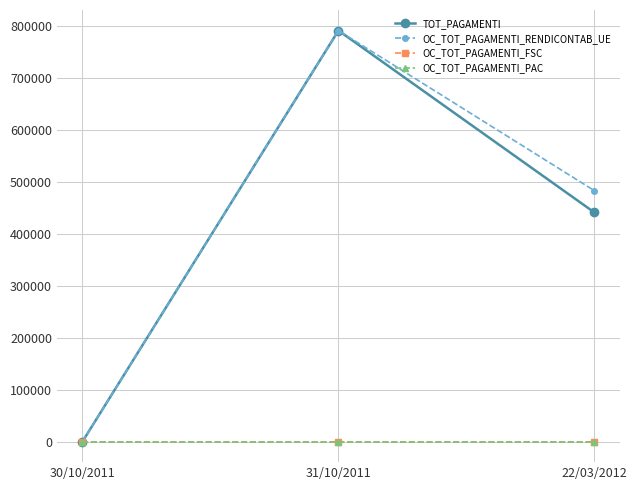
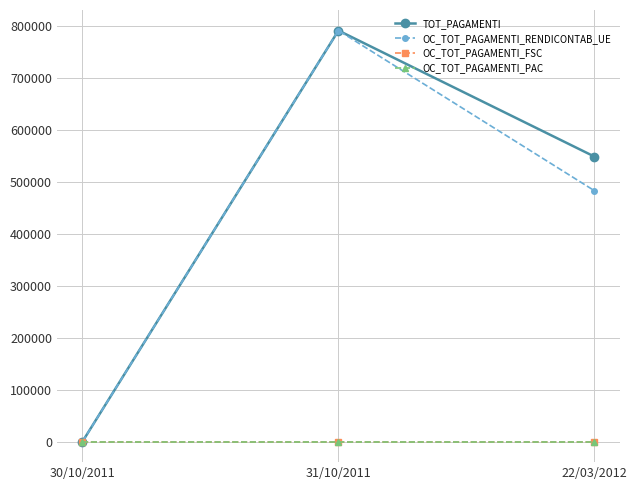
  {
    "TOT_PAGAMENTI": {
-     "22/03/2012": 440000
+     "22/03/2012": 550000
    },
    "OC_TOT_PAGAMENTI_RENDICONTAB_UE": {
      "22/03/2012": 480000
    },
    "OC_TOT_PAGAMENTI_PAC": {
      "31/10/2011": 0,
      "22/03/2012": 0
    }
  }
